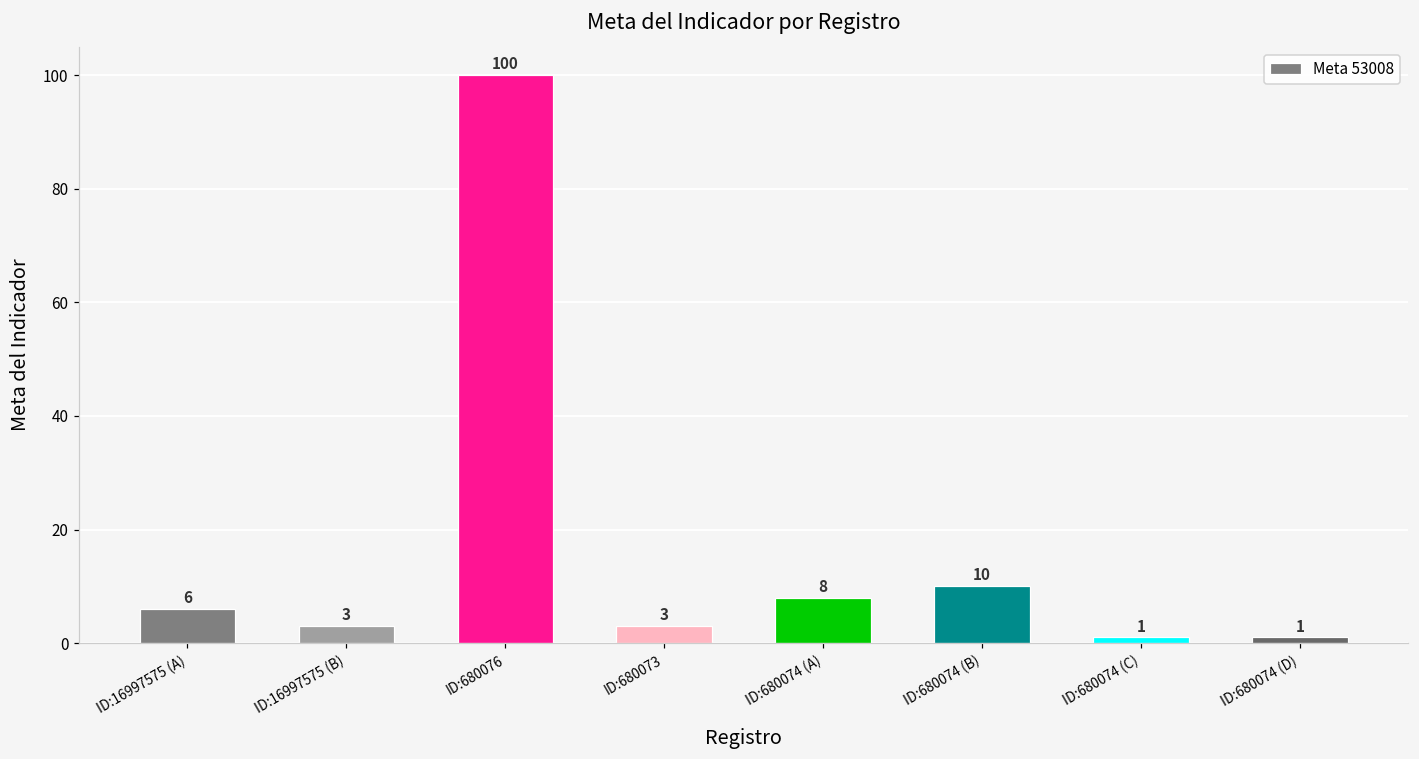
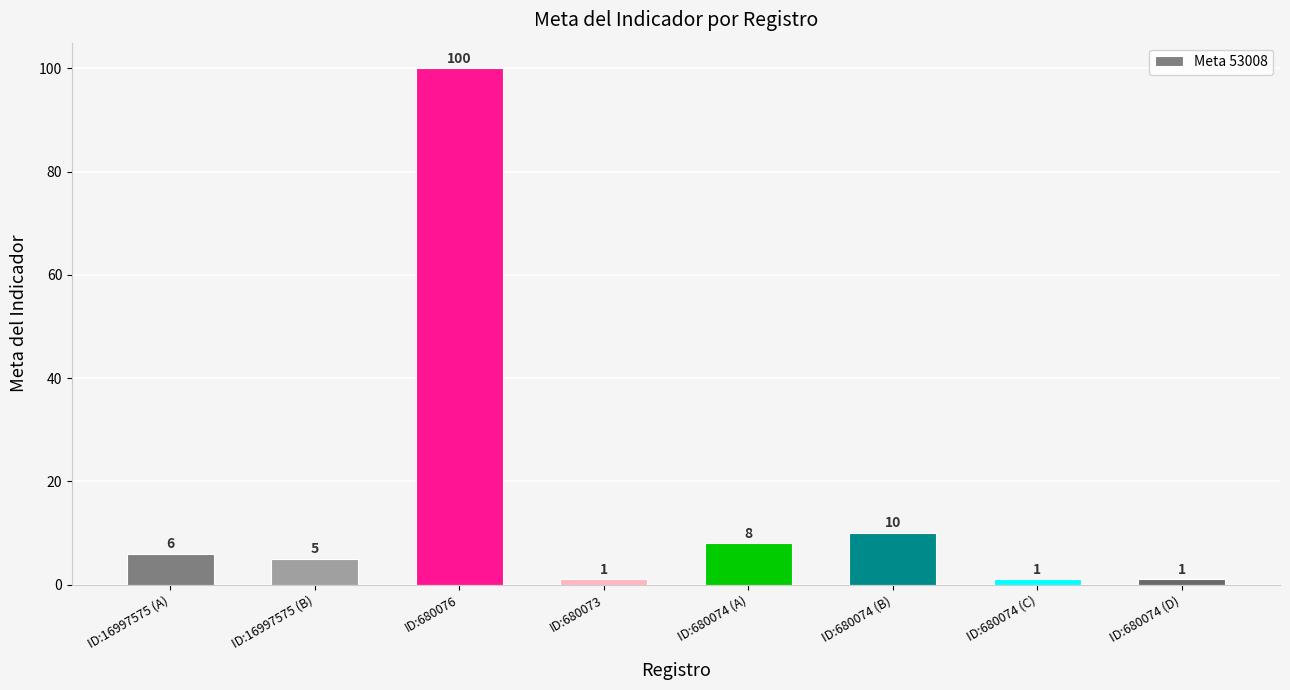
  {
    "ID:16997575 (A)": 6,
-   "ID:16997575 (B)": 3,
+   "ID:16997575 (B)": 5,
    "ID:680076": 100,
-   "ID:680073": 3,
+   "ID:680073": 1,
    "ID:680074 (A)": 8,
    "ID:680074 (B)": 10,
    "ID:680074 (C)": 1,
    "ID:680074 (D)": 1
  }
